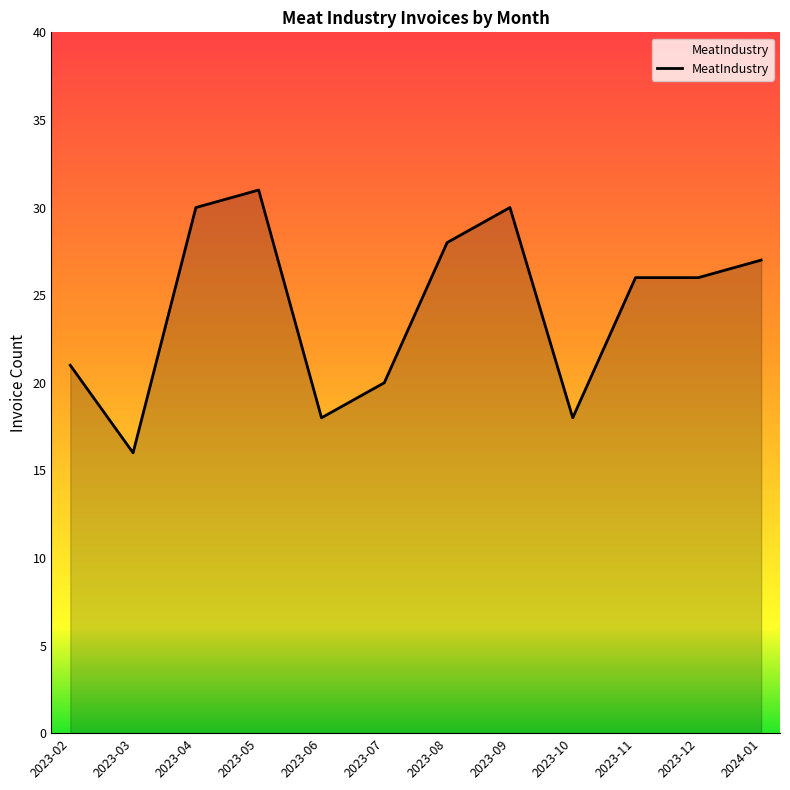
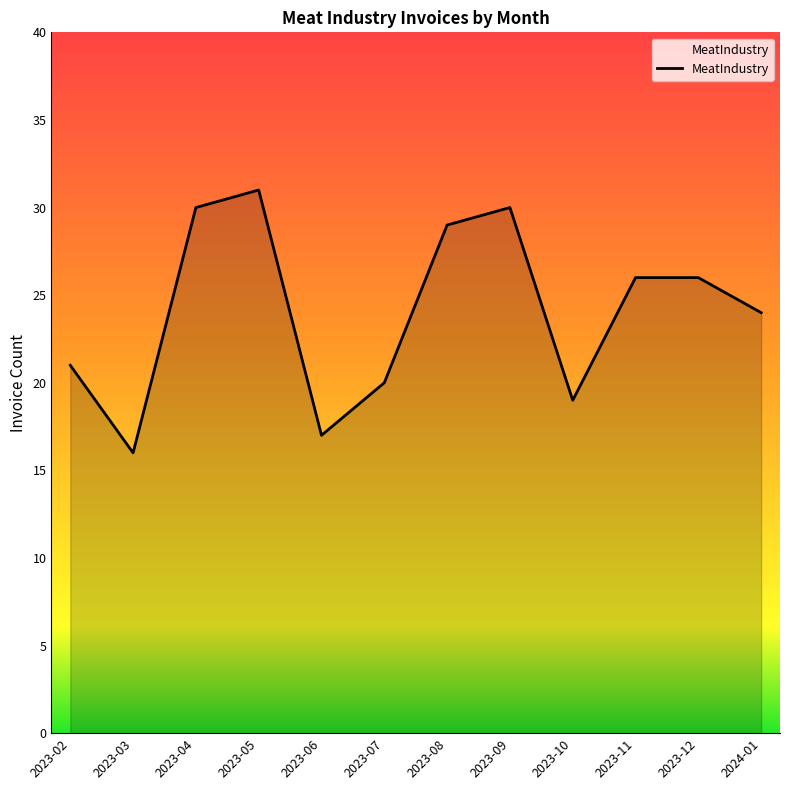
  {
    "2023-02": 21,
    "2023-03": 16,
    "2023-04": 30,
    "2023-05": 31,
-   "2023-06": 18,
+   "2023-06": 17,
    "2023-07": 20,
-   "2023-08": 28,
+   "2023-08": 29,
    "2023-09": 30,
-   "2023-10": 18,
+   "2023-10": 19,
    "2023-11": 26,
    "2023-12": 26,
-   "2024-01": 27
+   "2024-01": 24
  }
